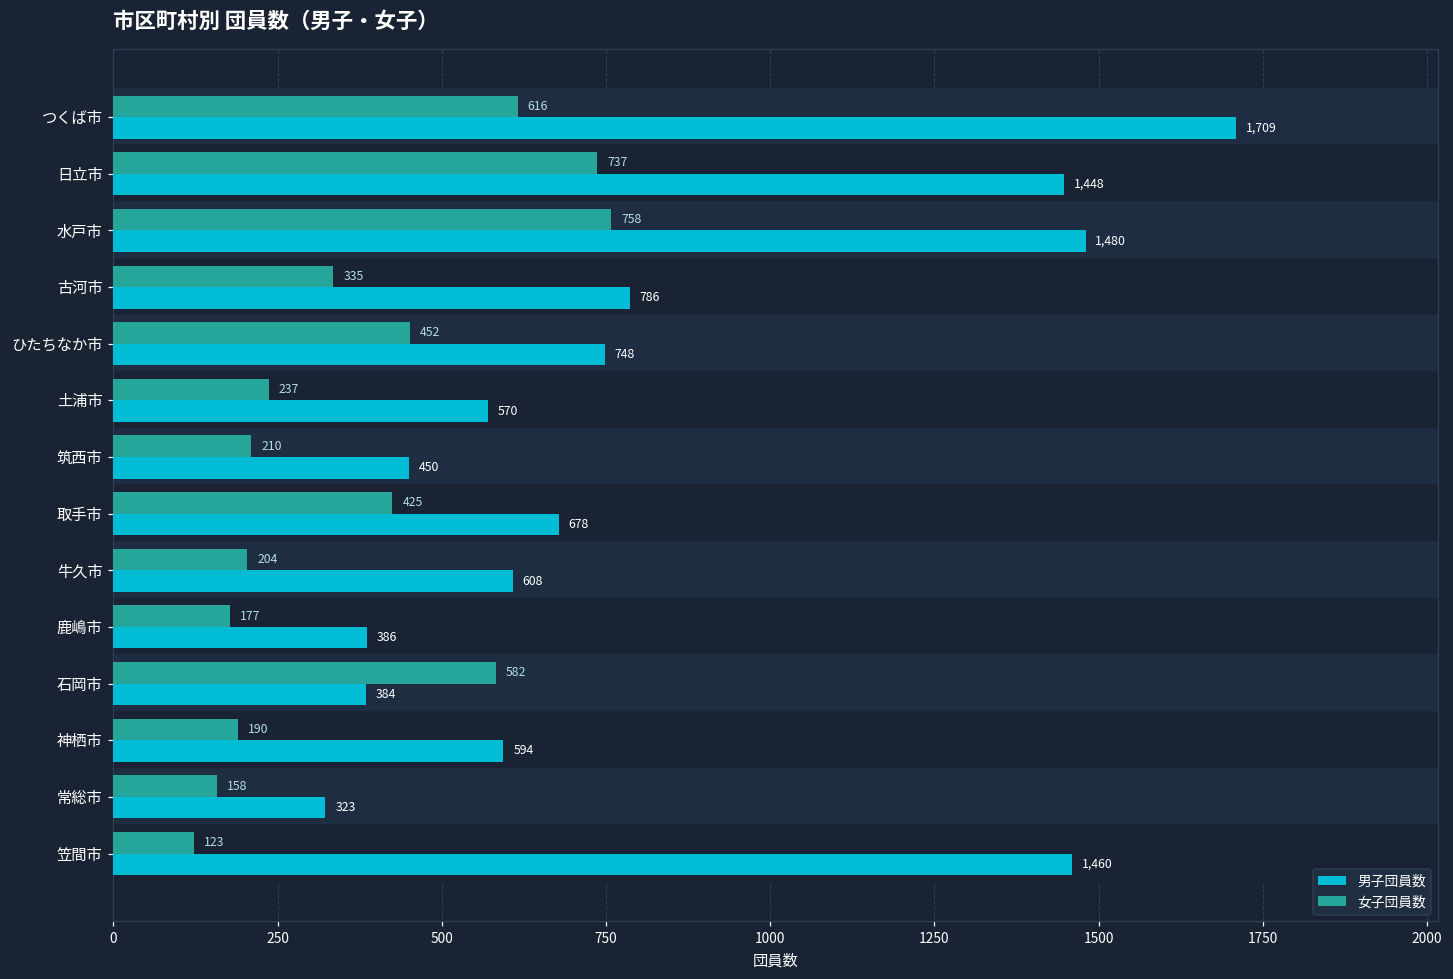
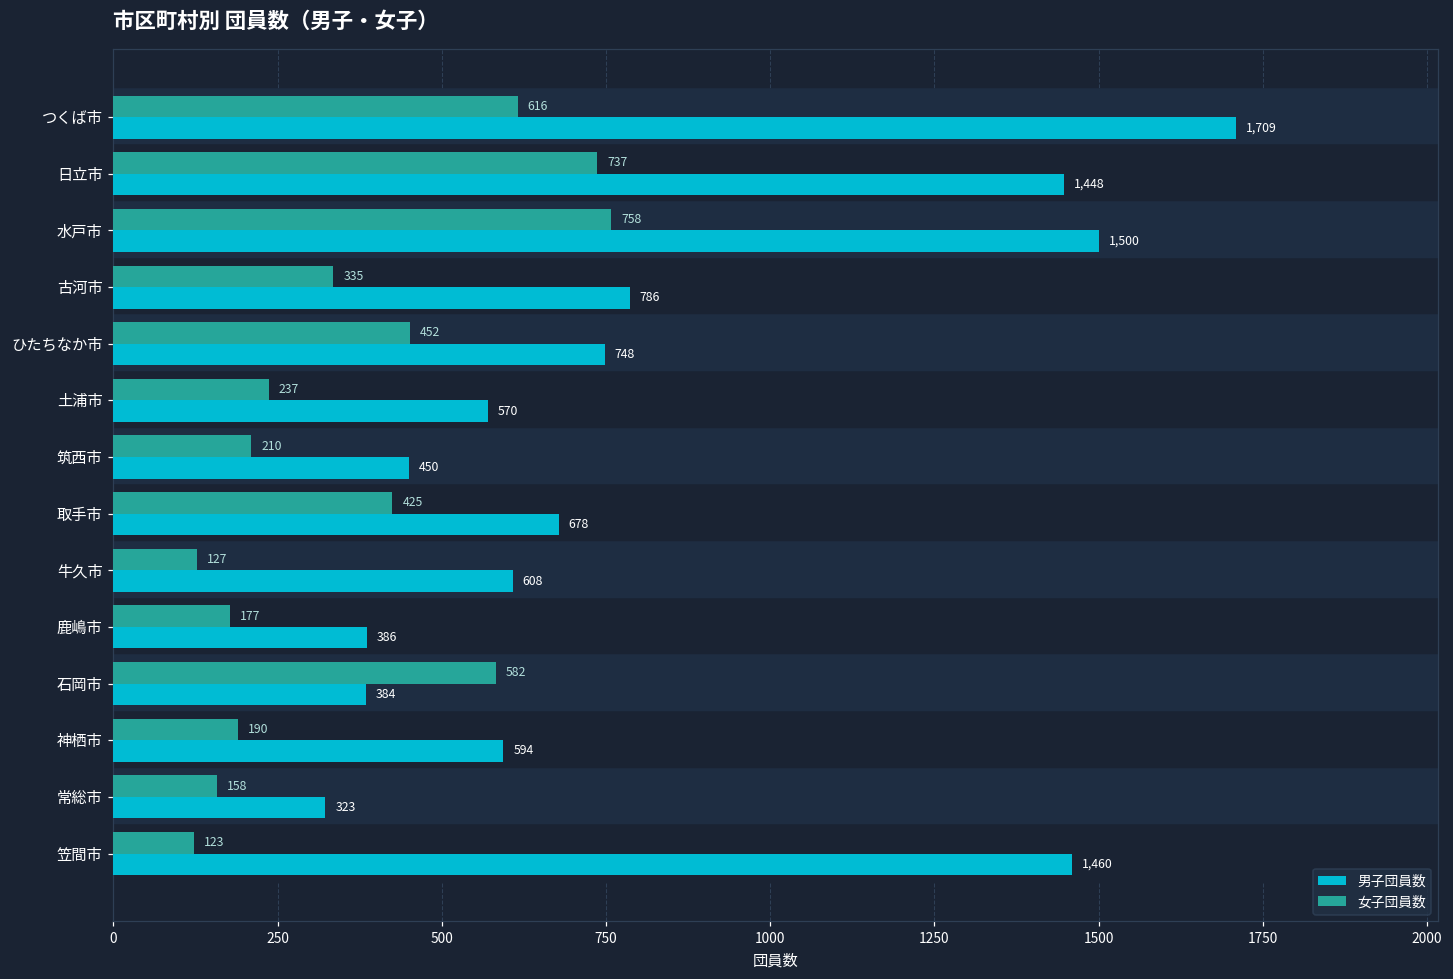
  {
    "男子団員数": {
      "つくば市": "1,709",
      "日立市": "1,448",
-     "水戸市": "1,480",
+     "水戸市": "1,500",
      "古河市": "786",
      "ひたちなか市": "748",
      "土浦市": "570",
      "筑西市": "450",
      "取手市": "678",
      "牛久市": "608",
      "鹿嶋市": "386",
      "石岡市": "384",
      "神栖市": "594",
      "常総市": "323",
      "笠間市": "1,460"
    },
    "女子団員数": {
      "つくば市": "616",
      "日立市": "737",
      "水戸市": "758",
      "古河市": "335",
      "ひたちなか市": "452",
      "土浦市": "237",
      "筑西市": "210",
      "取手市": "425",
-     "牛久市": "204",
+     "牛久市": "127",
      "鹿嶋市": "177",
      "石岡市": "582",
      "神栖市": "190",
      "常総市": "158",
      "笠間市": "123"
    }
  }
